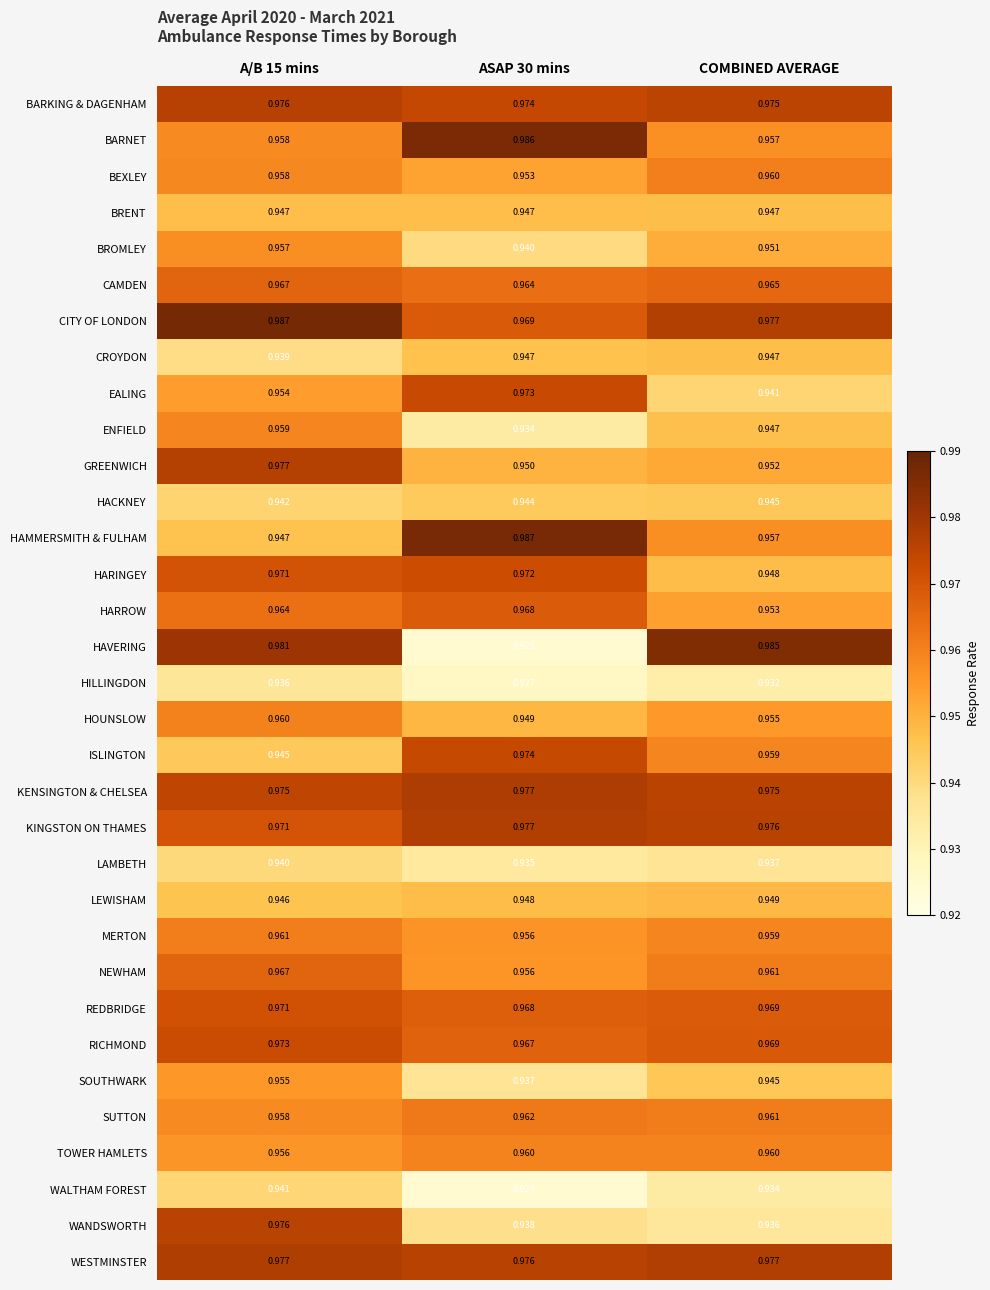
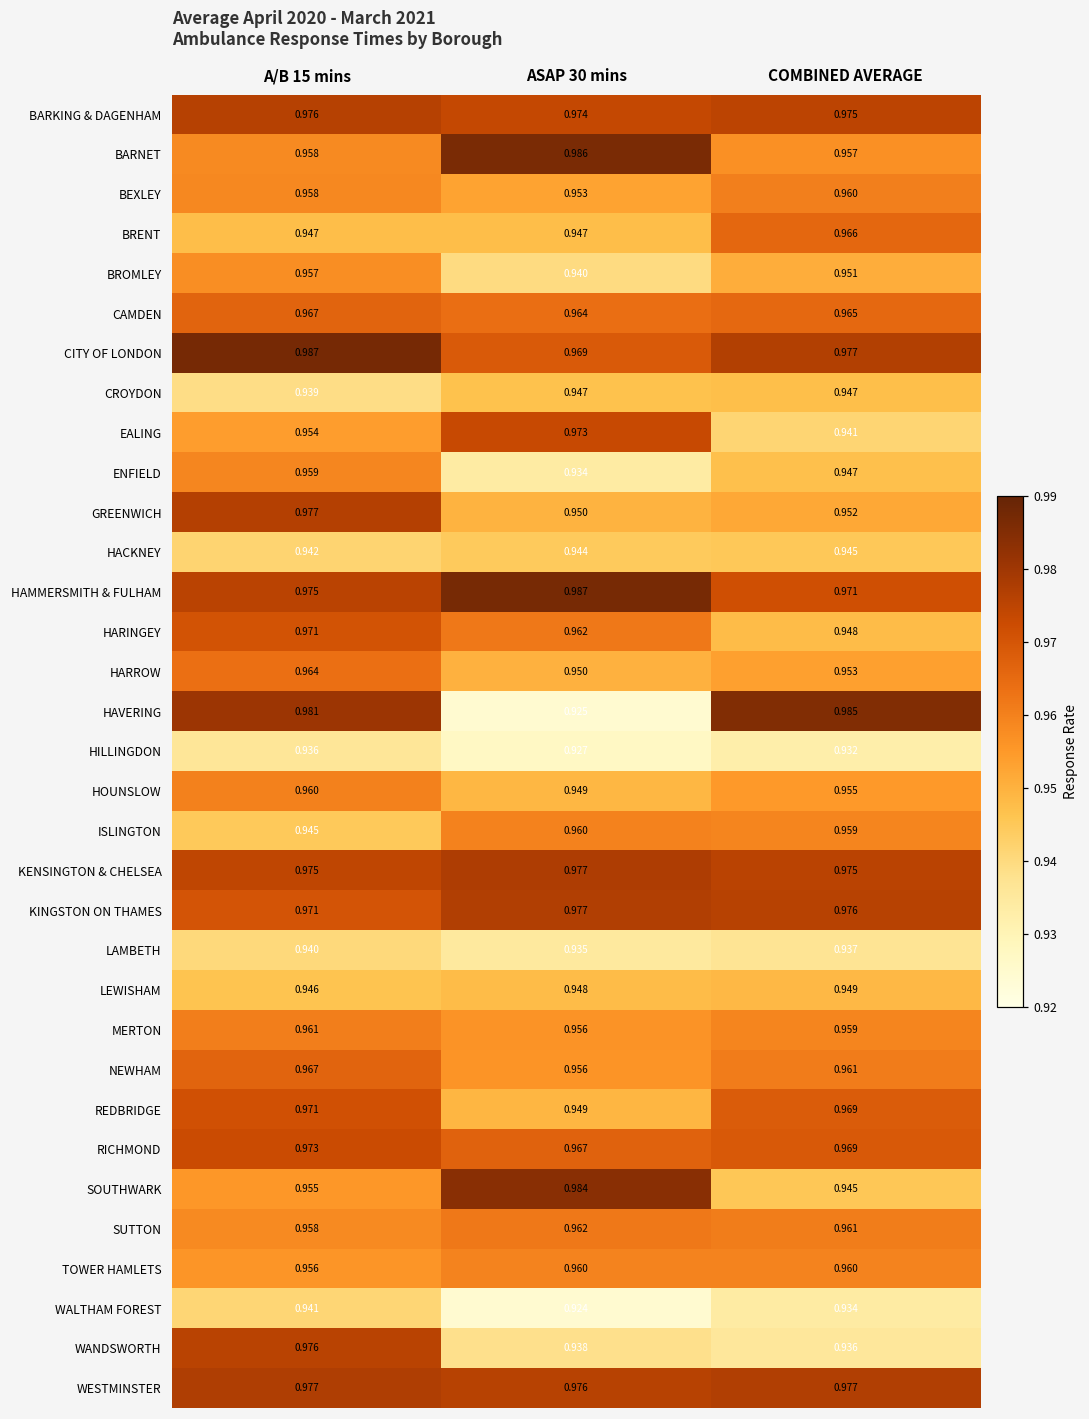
  {
    "BARKING & DAGENHAM": {
      "A/B 15 mins": 0.976,
      "ASAP 30 mins": 0.974,
      "COMBINED AVERAGE": 0.975
    },
    "BARNET": {
      "A/B 15 mins": 0.958,
      "ASAP 30 mins": 0.986,
      "COMBINED AVERAGE": 0.957
    },
    "BEXLEY": {
      "A/B 15 mins": 0.958,
      "ASAP 30 mins": 0.953,
      "COMBINED AVERAGE": 0.960
    },
    "BRENT": {
      "A/B 15 mins": 0.947,
      "ASAP 30 mins": 0.947,
-     "COMBINED AVERAGE": 0.947
+     "COMBINED AVERAGE": 0.966
    },
    "BROMLEY": {
      "A/B 15 mins": 0.957,
      "ASAP 30 mins": 0.940,
      "COMBINED AVERAGE": 0.951
    },
    "CAMDEN": {
      "A/B 15 mins": 0.967,
      "ASAP 30 mins": 0.964,
      "COMBINED AVERAGE": 0.965
    },
    "CITY OF LONDON": {
      "A/B 15 mins": 0.987,
      "ASAP 30 mins": 0.969,
      "COMBINED AVERAGE": 0.977
    },
    "CROYDON": {
      "A/B 15 mins": 0.939,
      "ASAP 30 mins": 0.947,
      "COMBINED AVERAGE": 0.947
    },
    "EALING": {
      "A/B 15 mins": 0.954,
      "ASAP 30 mins": 0.973,
      "COMBINED AVERAGE": 0.941
    },
    "ENFIELD": {
      "A/B 15 mins": 0.959,
      "ASAP 30 mins": 0.934,
      "COMBINED AVERAGE": 0.947
    },
    "GREENWICH": {
      "A/B 15 mins": 0.977,
      "ASAP 30 mins": 0.950,
      "COMBINED AVERAGE": 0.952
    },
    "HACKNEY": {
      "A/B 15 mins": 0.942,
      "ASAP 30 mins": 0.944,
      "COMBINED AVERAGE": 0.945
    },
    "HAMMERSMITH & FULHAM": {
-     "A/B 15 mins": 0.947,
+     "A/B 15 mins": 0.975,
      "ASAP 30 mins": 0.987,
-     "COMBINED AVERAGE": 0.957
+     "COMBINED AVERAGE": 0.971
    },
    "HARINGEY": {
      "A/B 15 mins": 0.971,
-     "ASAP 30 mins": 0.972,
+     "ASAP 30 mins": 0.962,
      "COMBINED AVERAGE": 0.948
    },
    "HARROW": {
      "A/B 15 mins": 0.964,
-     "ASAP 30 mins": 0.968,
+     "ASAP 30 mins": 0.950,
      "COMBINED AVERAGE": 0.953
    },
    "HAVERING": {
      "A/B 15 mins": 0.981,
      "COMBINED AVERAGE": 0.985
    },
    "HILLINGDON": {
      "A/B 15 mins": 0.936,
      "ASAP 30 mins": 0.927,
      "COMBINED AVERAGE": 0.932
    },
    "HOUNSLOW": {
      "A/B 15 mins": 0.960,
      "ASAP 30 mins": 0.949,
      "COMBINED AVERAGE": 0.955
    },
    "ISLINGTON": {
      "A/B 15 mins": 0.945,
-     "ASAP 30 mins": 0.974,
+     "ASAP 30 mins": 0.960,
      "COMBINED AVERAGE": 0.959
    },
    "KENSINGTON & CHELSEA": {
      "A/B 15 mins": 0.975,
      "ASAP 30 mins": 0.977,
      "COMBINED AVERAGE": 0.975
    },
    "KINGSTON ON THAMES": {
      "A/B 15 mins": 0.971,
      "ASAP 30 mins": 0.977,
      "COMBINED AVERAGE": 0.976
    },
    "LAMBETH": {
      "A/B 15 mins": 0.940,
      "ASAP 30 mins": 0.935,
      "COMBINED AVERAGE": 0.937
    },
    "LEWISHAM": {
      "A/B 15 mins": 0.946,
      "ASAP 30 mins": 0.948,
      "COMBINED AVERAGE": 0.949
    },
    "MERTON": {
      "A/B 15 mins": 0.961,
      "ASAP 30 mins": 0.956,
      "COMBINED AVERAGE": 0.959
    },
    "NEWHAM": {
      "A/B 15 mins": 0.967,
      "ASAP 30 mins": 0.956,
      "COMBINED AVERAGE": 0.961
    },
    "REDBRIDGE": {
      "A/B 15 mins": 0.971,
-     "ASAP 30 mins": 0.968,
+     "ASAP 30 mins": 0.949,
      "COMBINED AVERAGE": 0.969
    },
    "RICHMOND": {
      "A/B 15 mins": 0.973,
      "ASAP 30 mins": 0.967,
      "COMBINED AVERAGE": 0.969
    },
    "SOUTHWARK": {
      "A/B 15 mins": 0.955,
-     "ASAP 30 mins": 0.937,
+     "ASAP 30 mins": 0.984,
      "COMBINED AVERAGE": 0.945
    },
    "SUTTON": {
      "A/B 15 mins": 0.958,
      "ASAP 30 mins": 0.962,
      "COMBINED AVERAGE": 0.961
    },
    "TOWER HAMLETS": {
      "A/B 15 mins": 0.956,
      "ASAP 30 mins": 0.960,
      "COMBINED AVERAGE": 0.960
    },
    "WALTHAM FOREST": {
      "A/B 15 mins": 0.941,
      "COMBINED AVERAGE": 0.934
    },
    "WANDSWORTH": {
      "A/B 15 mins": 0.976,
      "ASAP 30 mins": 0.938,
      "COMBINED AVERAGE": 0.936
    },
    "WESTMINSTER": {
      "A/B 15 mins": 0.977,
      "ASAP 30 mins": 0.976,
      "COMBINED AVERAGE": 0.977
    }
  }
